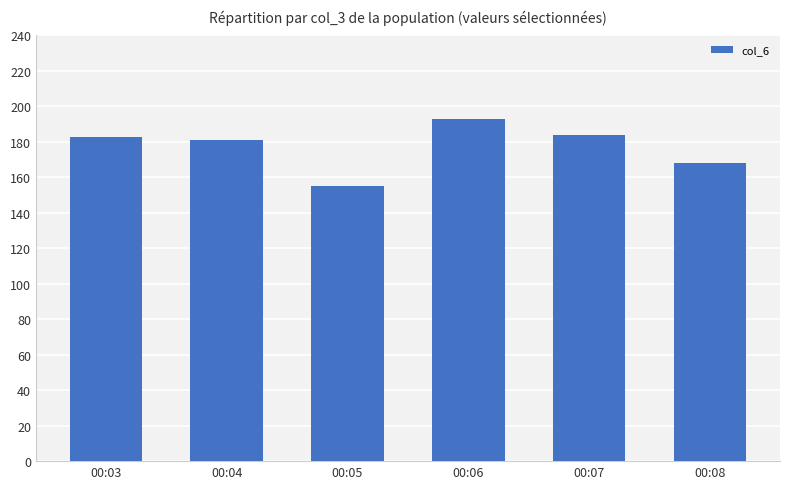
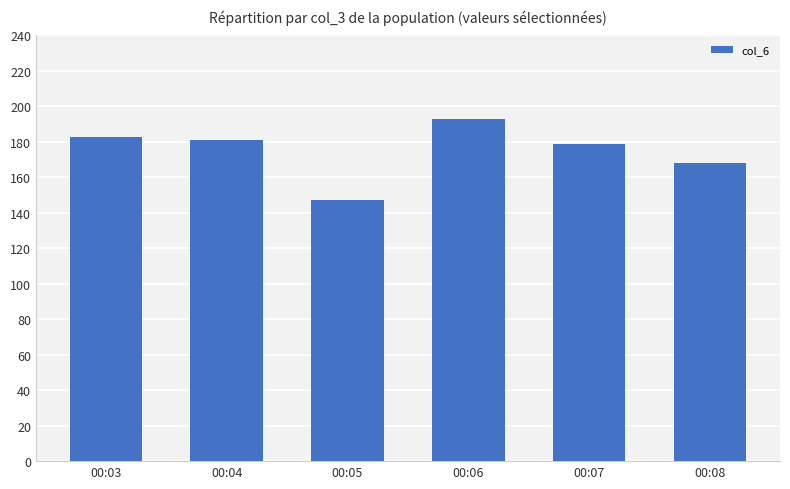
  {
    "00:03": 183,
    "00:04": 181,
-   "00:05": 155,
+   "00:05": 147,
    "00:06": 193,
-   "00:07": 184,
+   "00:07": 179,
    "00:08": 168
  }
